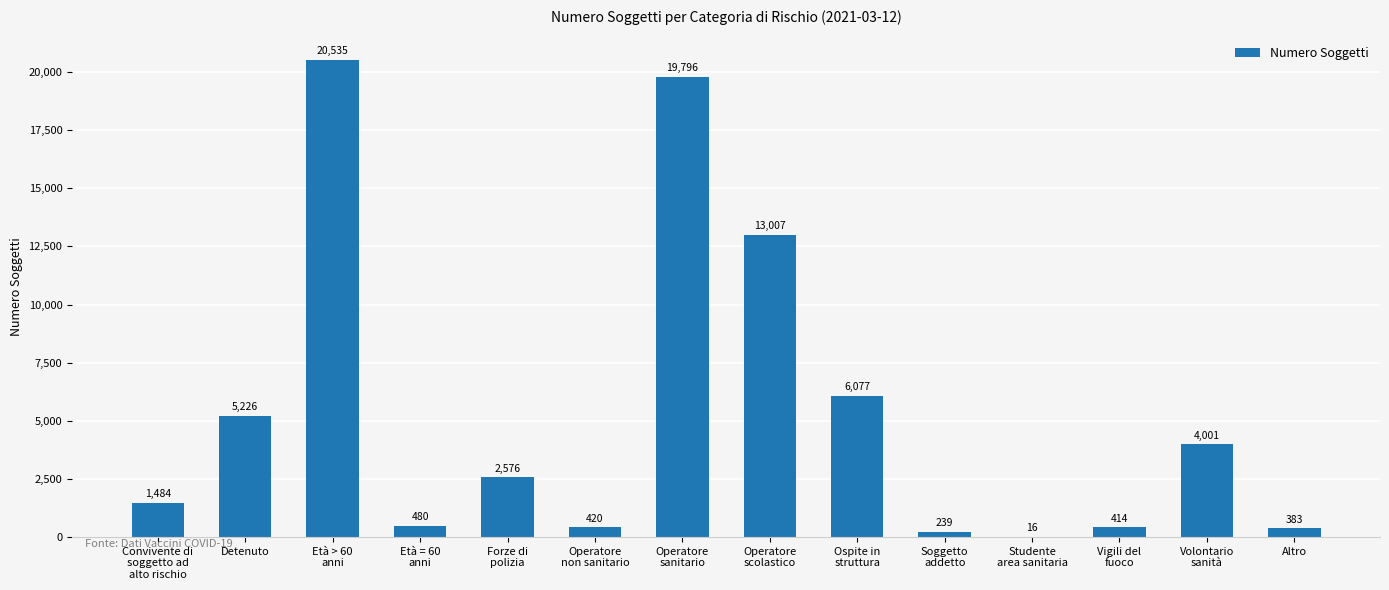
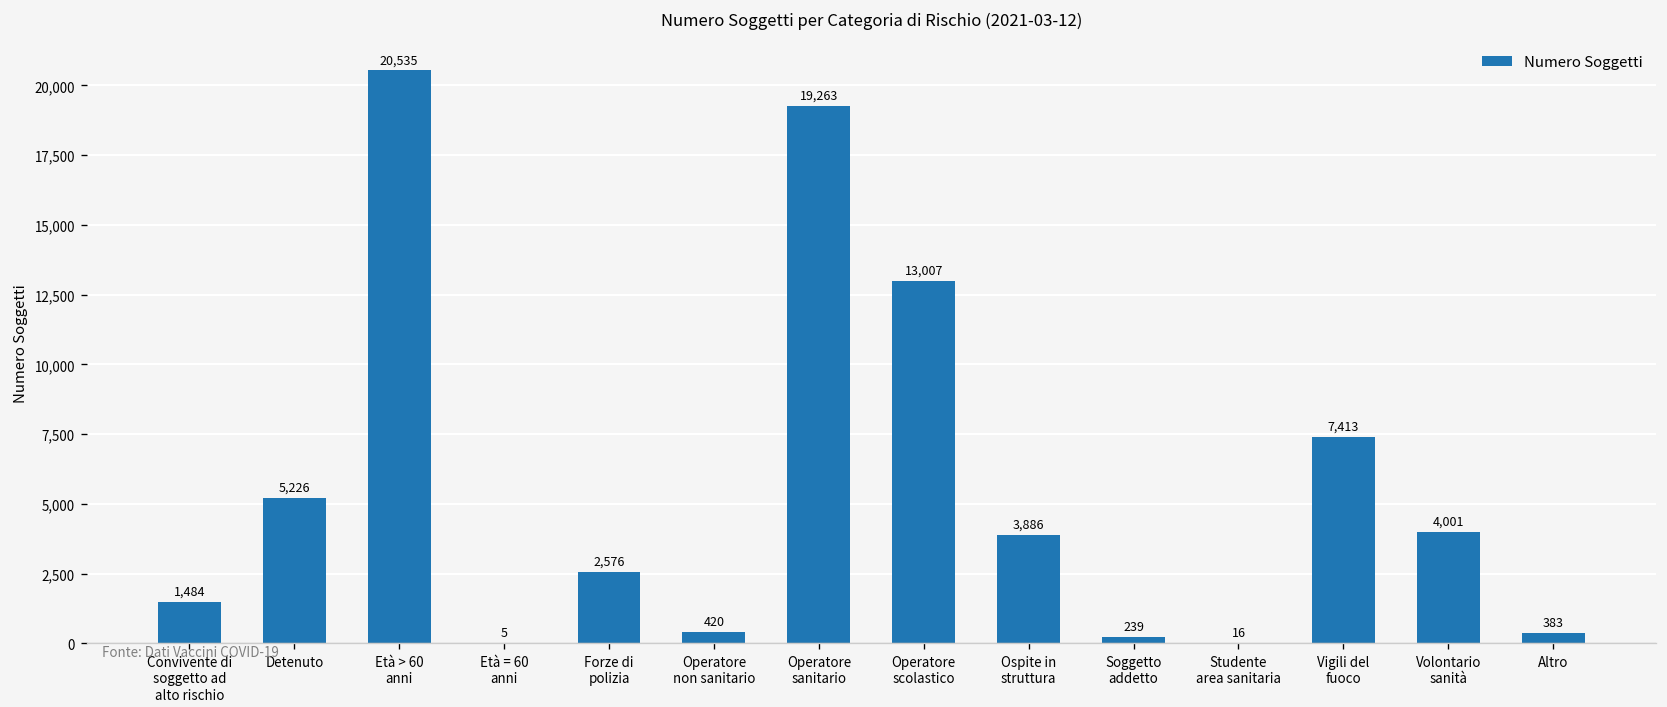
  {
    "Convivente di soggetto ad alto rischio": "1,484",
    "Detenuto": "5,226",
    "Età > 60 anni": "20,535",
-   "Età = 60 anni": "480",
+   "Età = 60 anni": "5",
    "Forze di polizia": "2,576",
    "Operatore non sanitario": "420",
-   "Operatore sanitario": "19,796",
+   "Operatore sanitario": "19,263",
    "Operatore scolastico": "13,007",
-   "Ospite in struttura": "6,077",
+   "Ospite in struttura": "3,886",
    "Soggetto addetto": "239",
    "Studente area sanitaria": "16",
-   "Vigili del fuoco": "414",
+   "Vigili del fuoco": "7,413",
    "Volontario sanità": "4,001",
    "Altro": "383"
  }
